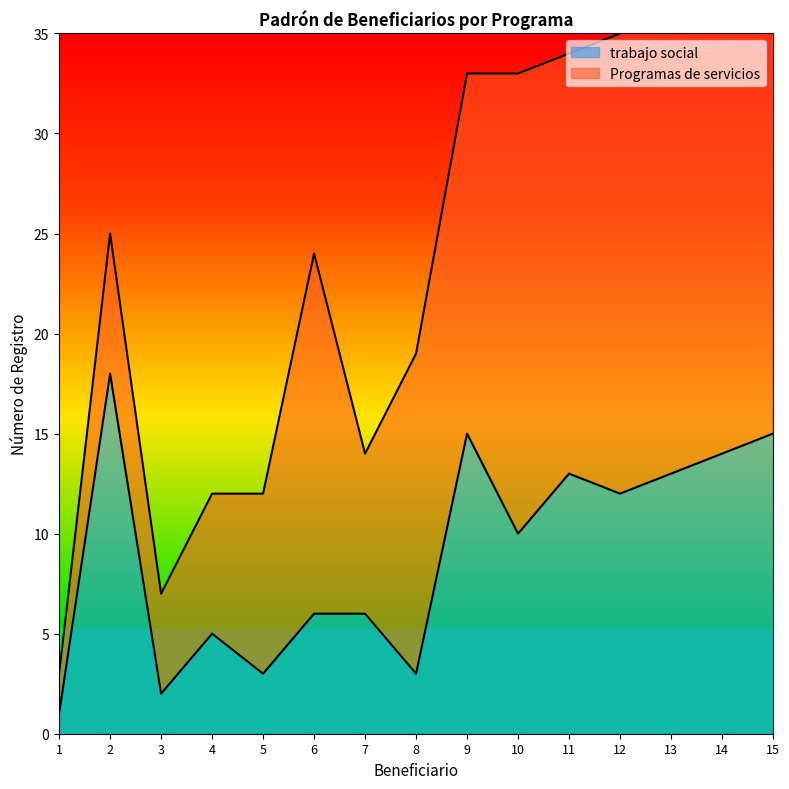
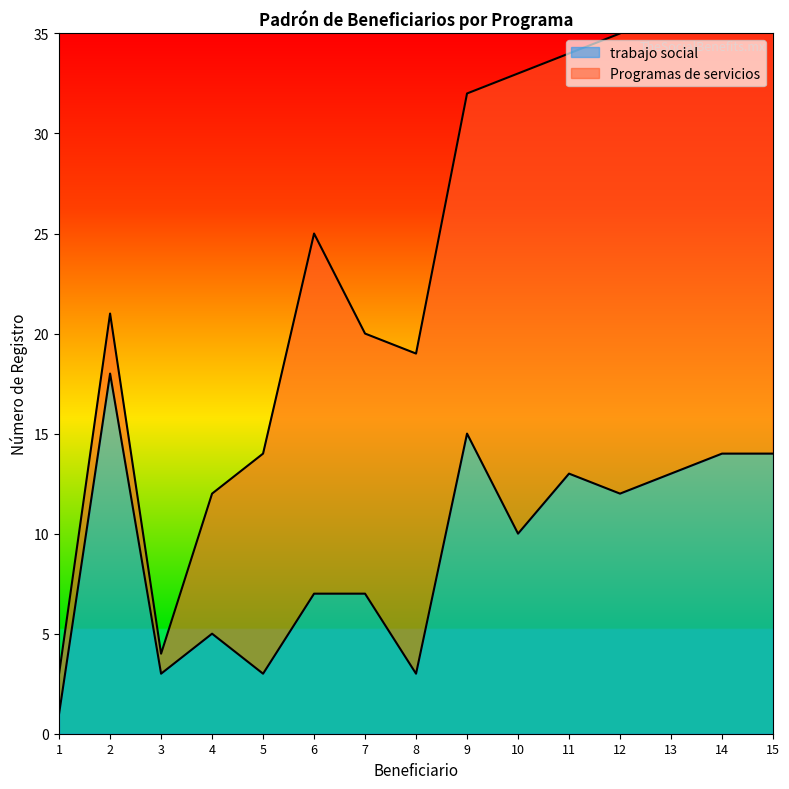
  {
    "trabajo social": {
      "1": 1,
      "2": 18,
-     "3": 2,
+     "3": 3,
      "4": 5,
      "5": 3,
-     "6": 6,
-     "7": 6,
+     "6": 7,
+     "7": 7,
      "8": 3,
      "9": 15,
      "10": 10,
      "11": 13,
      "12": 12,
      "13": 13,
      "14": 14,
-     "15": 15
+     "15": 14
    },
    "Programas de servicios": {
      "1": 2,
-     "2": 7,
-     "3": 5,
+     "2": 3,
+     "3": 1,
      "4": 7,
-     "5": 9,
+     "5": 11,
      "6": 18,
-     "7": 8,
+     "7": 13,
      "8": 16,
-     "9": 18,
+     "9": 17,
      "10": 23,
      "12": 23
    }
  }
